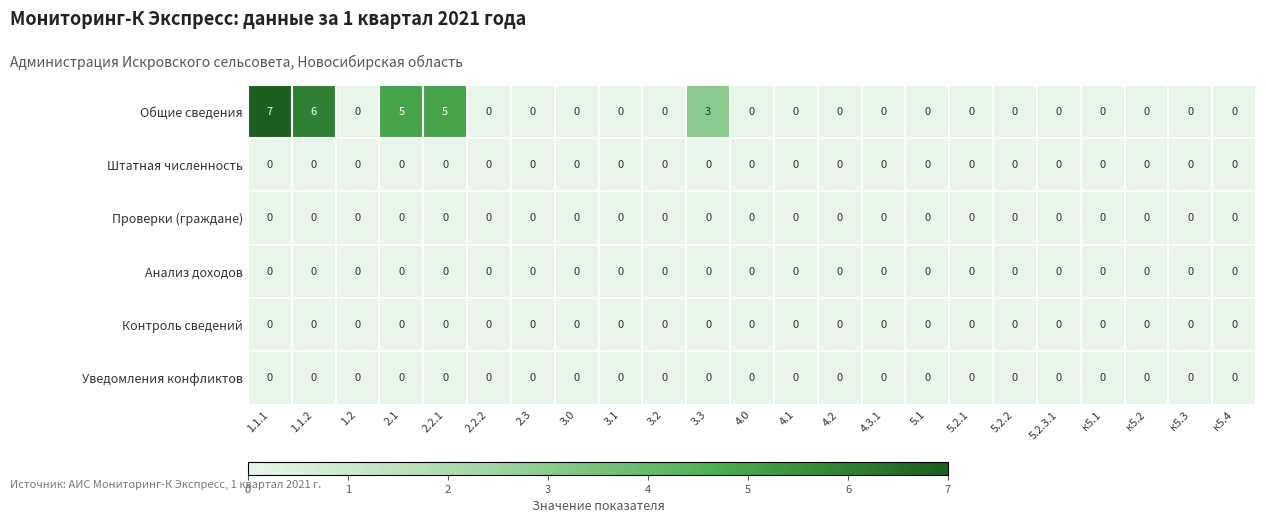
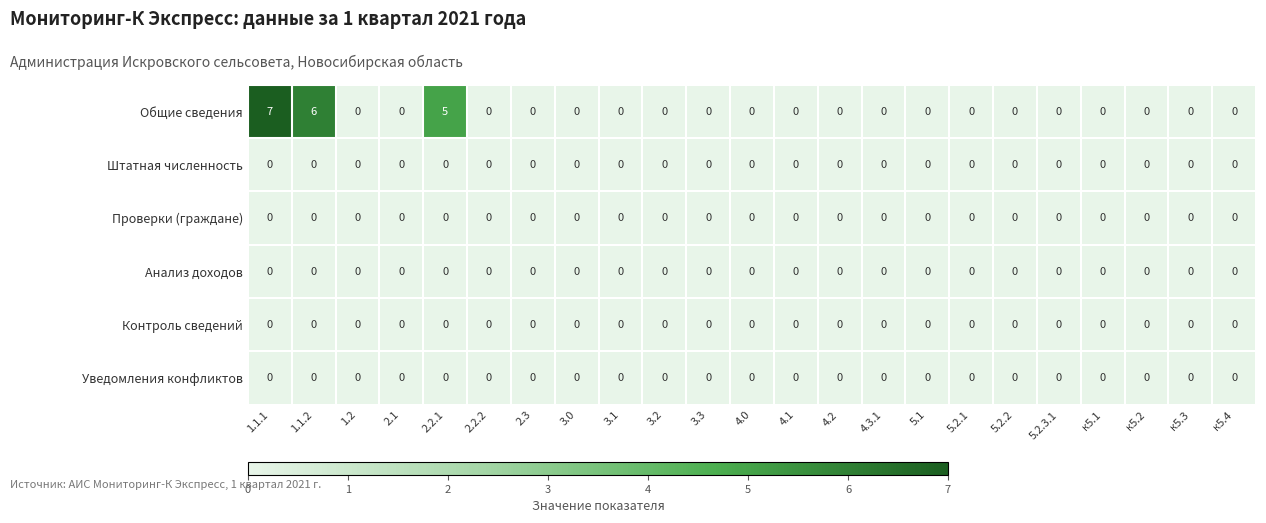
  {
    "Общие сведения": {
      "1.1.1": 7,
      "1.1.2": 6,
      "1.2": 0,
-     "2.1": 5,
+     "2.1": 0,
      "2.2.1": 5,
      "2.2.2": 0,
      "2.3": 0,
      "3.0": 0,
      "3.1": 0,
      "3.2": 0,
-     "3.3": 3,
+     "3.3": 0,
      "4.0": 0,
      "4.1": 0,
      "4.2": 0,
      "4.3.1": 0,
      "5.1": 0,
      "5.2.1": 0,
      "5.2.2": 0,
      "5.2.3.1": 0,
      "к5.1": 0,
      "к5.2": 0,
      "к5.3": 0,
      "к5.4": 0
    },
    "Штатная численность": {
      "1.1.1": 0,
      "1.1.2": 0,
      "1.2": 0,
      "2.1": 0,
      "2.2.1": 0,
      "2.2.2": 0,
      "2.3": 0,
      "3.0": 0,
      "3.1": 0,
      "3.2": 0,
      "3.3": 0,
      "4.0": 0,
      "4.1": 0,
      "4.2": 0,
      "4.3.1": 0,
      "5.1": 0,
      "5.2.1": 0,
      "5.2.2": 0,
      "5.2.3.1": 0,
      "к5.1": 0,
      "к5.2": 0,
      "к5.3": 0,
      "к5.4": 0
    },
    "Проверки (граждане)": {
      "1.1.1": 0,
      "1.1.2": 0,
      "1.2": 0,
      "2.1": 0,
      "2.2.1": 0,
      "2.2.2": 0,
      "2.3": 0,
      "3.0": 0,
      "3.1": 0,
      "3.2": 0,
      "3.3": 0,
      "4.0": 0,
      "4.1": 0,
      "4.2": 0,
      "4.3.1": 0,
      "5.1": 0,
      "5.2.1": 0,
      "5.2.2": 0,
      "5.2.3.1": 0,
      "к5.1": 0,
      "к5.2": 0,
      "к5.3": 0,
      "к5.4": 0
    },
    "Анализ доходов": {
      "1.1.1": 0,
      "1.1.2": 0,
      "1.2": 0,
      "2.1": 0,
      "2.2.1": 0,
      "2.2.2": 0,
      "2.3": 0,
      "3.0": 0,
      "3.1": 0,
      "3.2": 0,
      "3.3": 0,
      "4.0": 0,
      "4.1": 0,
      "4.2": 0,
      "4.3.1": 0,
      "5.1": 0,
      "5.2.1": 0,
      "5.2.2": 0,
      "5.2.3.1": 0,
      "к5.1": 0,
      "к5.2": 0,
      "к5.3": 0,
      "к5.4": 0
    },
    "Контроль сведений": {
      "1.1.1": 0,
      "1.1.2": 0,
      "1.2": 0,
      "2.1": 0,
      "2.2.1": 0,
      "2.2.2": 0,
      "2.3": 0,
      "3.0": 0,
      "3.1": 0,
      "3.2": 0,
      "3.3": 0,
      "4.0": 0,
      "4.1": 0,
      "4.2": 0,
      "4.3.1": 0,
      "5.1": 0,
      "5.2.1": 0,
      "5.2.2": 0,
      "5.2.3.1": 0,
      "к5.1": 0,
      "к5.2": 0,
      "к5.3": 0,
      "к5.4": 0
    },
    "Уведомления конфликтов": {
      "1.1.1": 0,
      "1.1.2": 0,
      "1.2": 0,
      "2.1": 0,
      "2.2.1": 0,
      "2.2.2": 0,
      "2.3": 0,
      "3.0": 0,
      "3.1": 0,
      "3.2": 0,
      "3.3": 0,
      "4.0": 0,
      "4.1": 0,
      "4.2": 0,
      "4.3.1": 0,
      "5.1": 0,
      "5.2.1": 0,
      "5.2.2": 0,
      "5.2.3.1": 0,
      "к5.1": 0,
      "к5.2": 0,
      "к5.3": 0,
      "к5.4": 0
    }
  }
